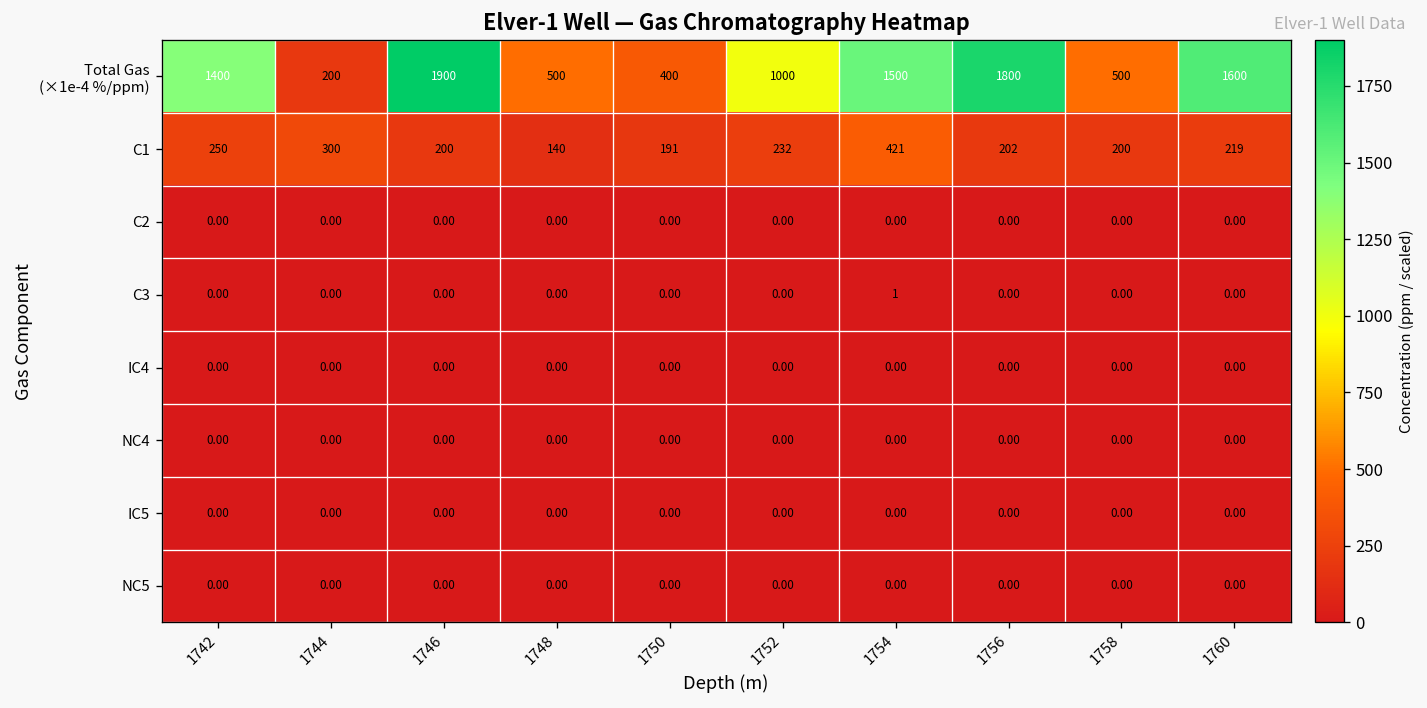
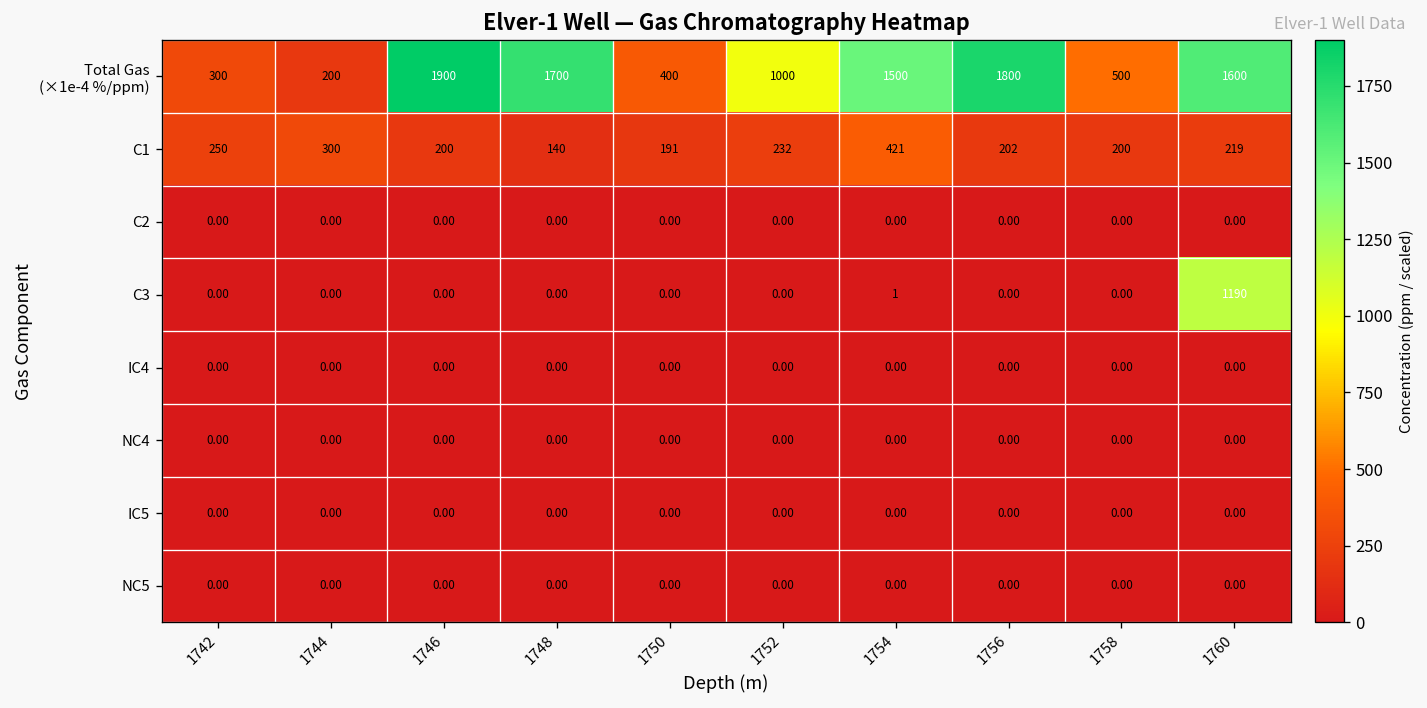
  {
    "Total Gas (×1e-4 %/ppm)": {
-     "1742": 1400,
+     "1742": 300,
      "1744": 200,
      "1746": 1900,
-     "1748": 500,
+     "1748": 1700,
      "1750": 400,
      "1752": 1000,
      "1754": 1500,
      "1756": 1800,
      "1758": 500,
      "1760": 1600
    },
    "C1": {
      "1742": 250,
      "1744": 300,
      "1746": 200,
      "1748": 140,
      "1750": 191,
      "1752": 232,
      "1754": 421,
      "1756": 202,
      "1758": 200,
      "1760": 219
    },
    "C2": {
      "1742": 0.00,
      "1744": 0.00,
      "1746": 0.00,
      "1748": 0.00,
      "1750": 0.00,
      "1752": 0.00,
      "1754": 0.00,
      "1756": 0.00,
      "1758": 0.00,
      "1760": 0.00
    },
    "C3": {
      "1742": 0.00,
      "1744": 0.00,
      "1746": 0.00,
      "1748": 0.00,
      "1750": 0.00,
      "1752": 0.00,
      "1754": 1,
      "1756": 0.00,
      "1758": 0.00,
-     "1760": 0.00
+     "1760": 1190
    },
    "IC4": {
      "1742": 0.00,
      "1744": 0.00,
      "1746": 0.00,
      "1748": 0.00,
      "1750": 0.00,
      "1752": 0.00,
      "1754": 0.00,
      "1756": 0.00,
      "1758": 0.00,
      "1760": 0.00
    },
    "NC4": {
      "1742": 0.00,
      "1744": 0.00,
      "1746": 0.00,
      "1748": 0.00,
      "1750": 0.00,
      "1752": 0.00,
      "1754": 0.00,
      "1756": 0.00,
      "1758": 0.00,
      "1760": 0.00
    },
    "IC5": {
      "1742": 0.00,
      "1744": 0.00,
      "1746": 0.00,
      "1748": 0.00,
      "1750": 0.00,
      "1752": 0.00,
      "1754": 0.00,
      "1756": 0.00,
      "1758": 0.00,
      "1760": 0.00
    },
    "NC5": {
      "1742": 0.00,
      "1744": 0.00,
      "1746": 0.00,
      "1748": 0.00,
      "1750": 0.00,
      "1752": 0.00,
      "1754": 0.00,
      "1756": 0.00,
      "1758": 0.00,
      "1760": 0.00
    }
  }
